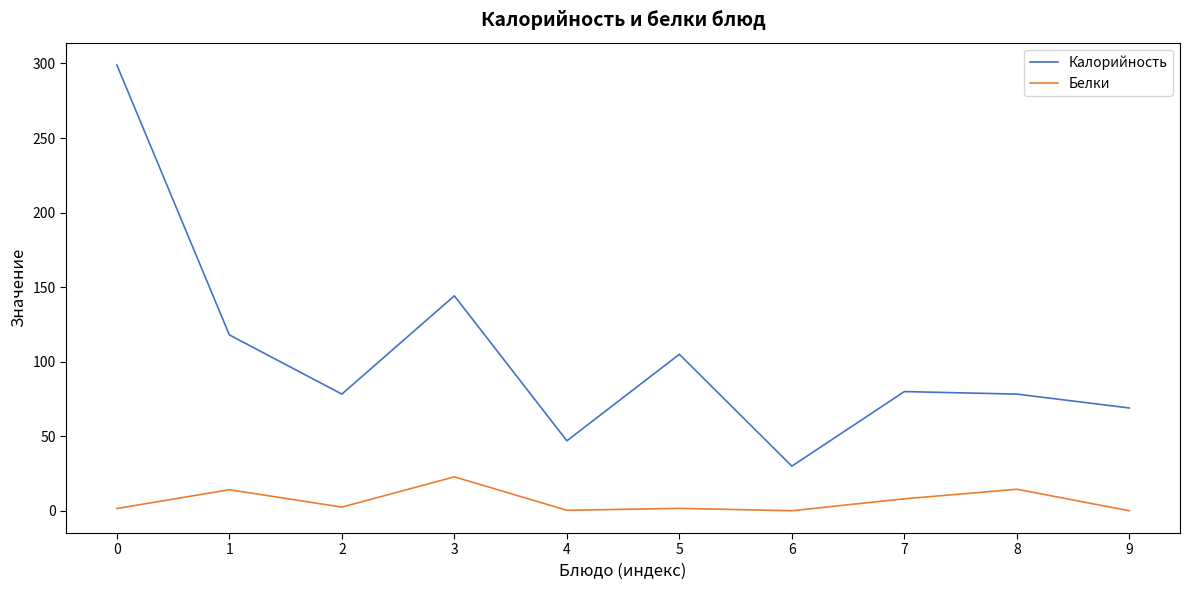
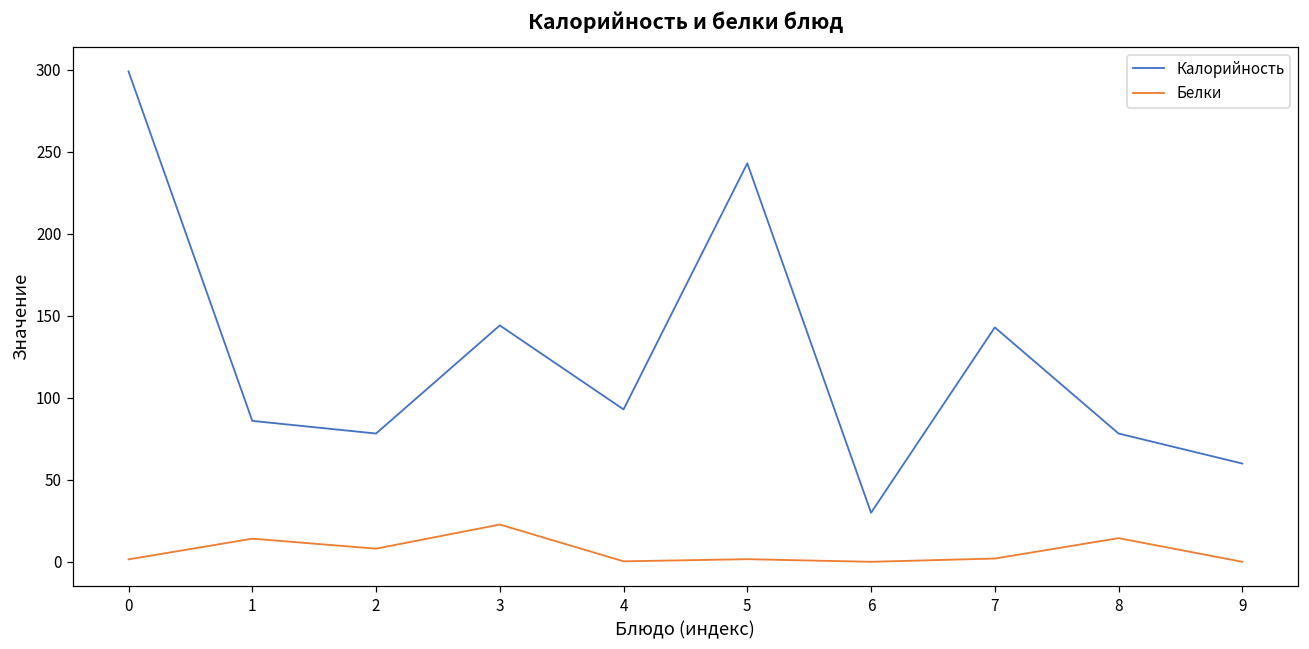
  {
    "Калорийность": {
      "0": 299,
-     "1": 118,
+     "1": 86,
      "2": 78,
      "3": 144,
-     "4": 47,
-     "5": 105,
+     "4": 93,
+     "5": 243,
      "6": 30,
-     "7": 80,
+     "7": 143,
      "8": 78,
-     "9": 69
+     "9": 60
    },
    "Белки": {
      "0": 2,
      "1": 14,
-     "2": 3,
+     "2": 8,
      "3": 23,
      "4": 0,
      "5": 2,
      "6": 0,
-     "7": 8,
+     "7": 2,
      "8": 15,
      "9": 0
    }
  }
